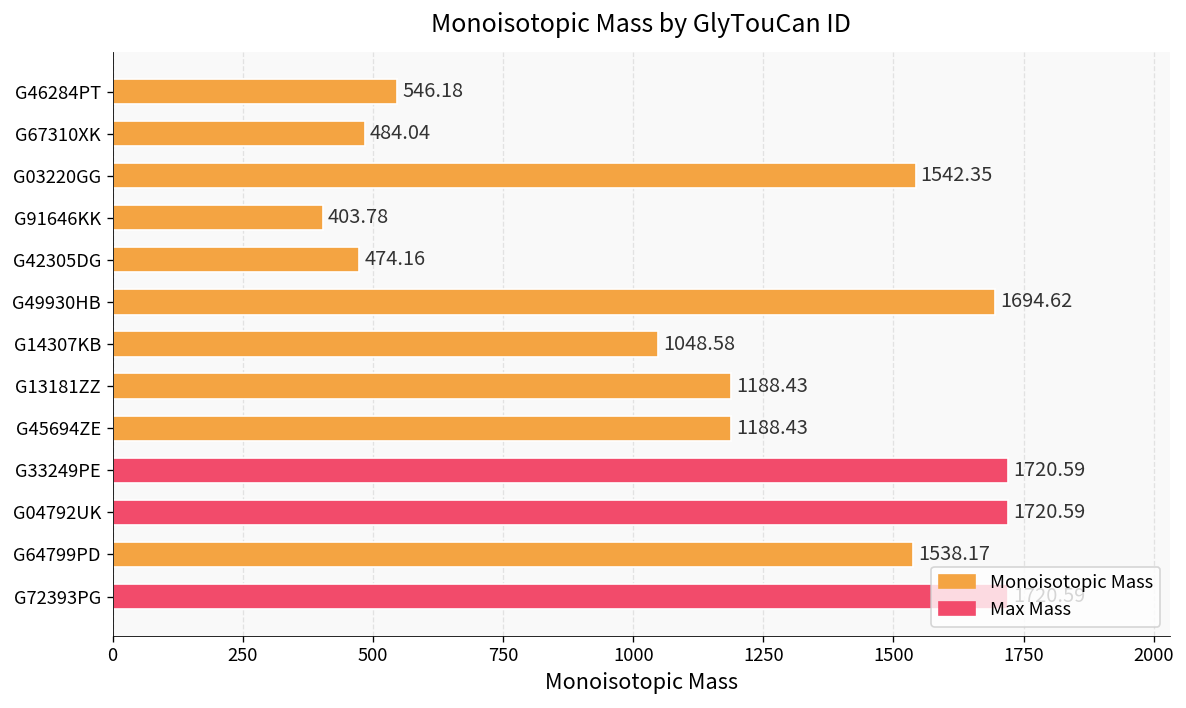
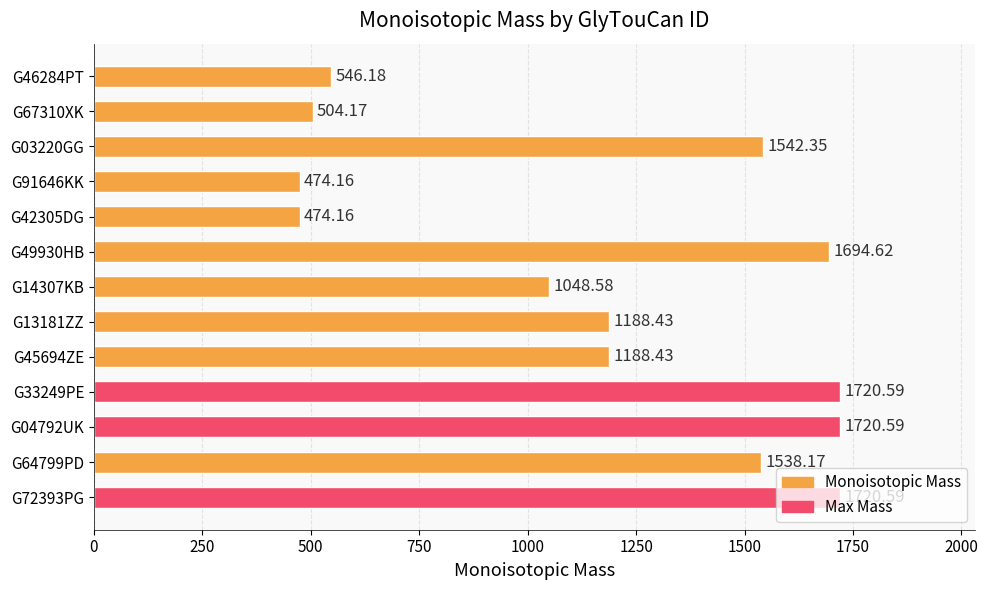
  {
    "G46284PT": 546.18,
-   "G67310XK": 484.04,
+   "G67310XK": 504.17,
    "G03220GG": 1542.35,
-   "G91646KK": 403.78,
+   "G91646KK": 474.16,
    "G42305DG": 474.16,
    "G49930HB": 1694.62,
    "G14307KB": 1048.58,
    "G13181ZZ": 1188.43,
    "G45694ZE": 1188.43,
    "G33249PE": 1720.59,
    "G04792UK": 1720.59
  }
